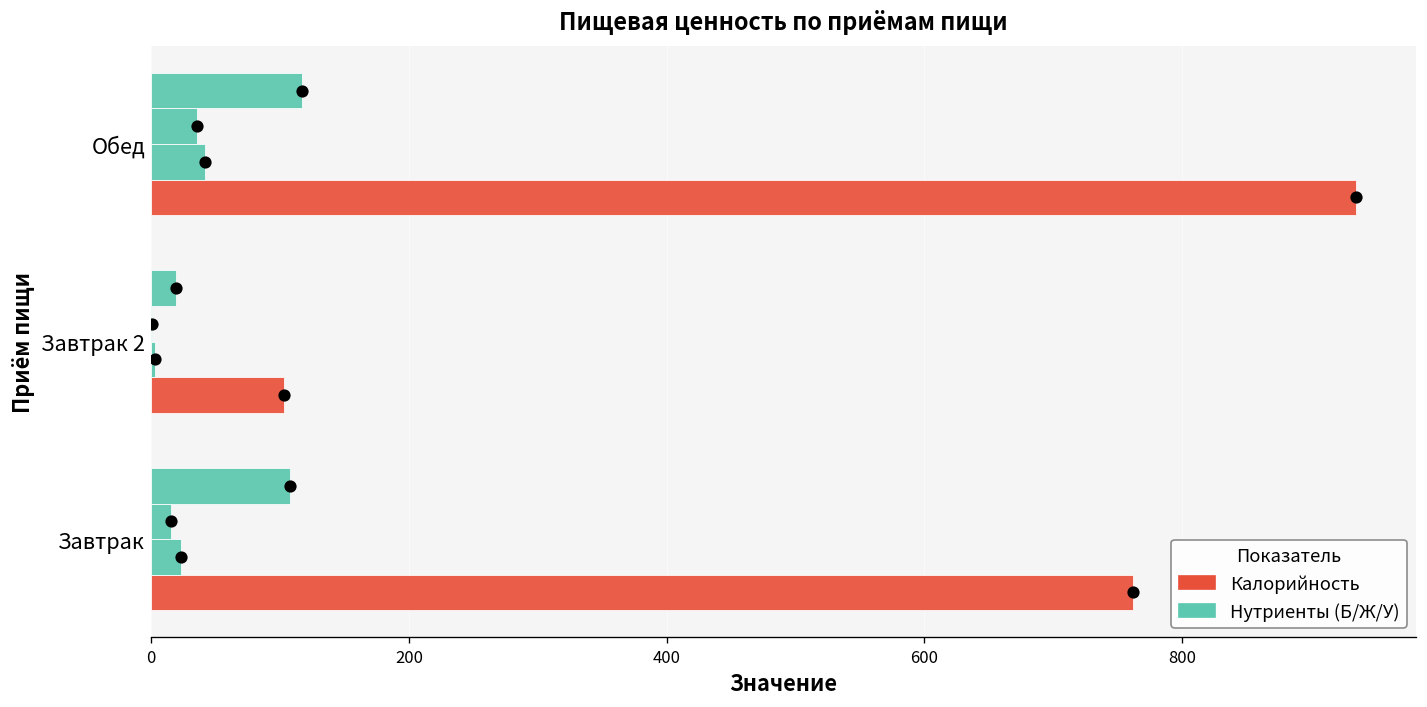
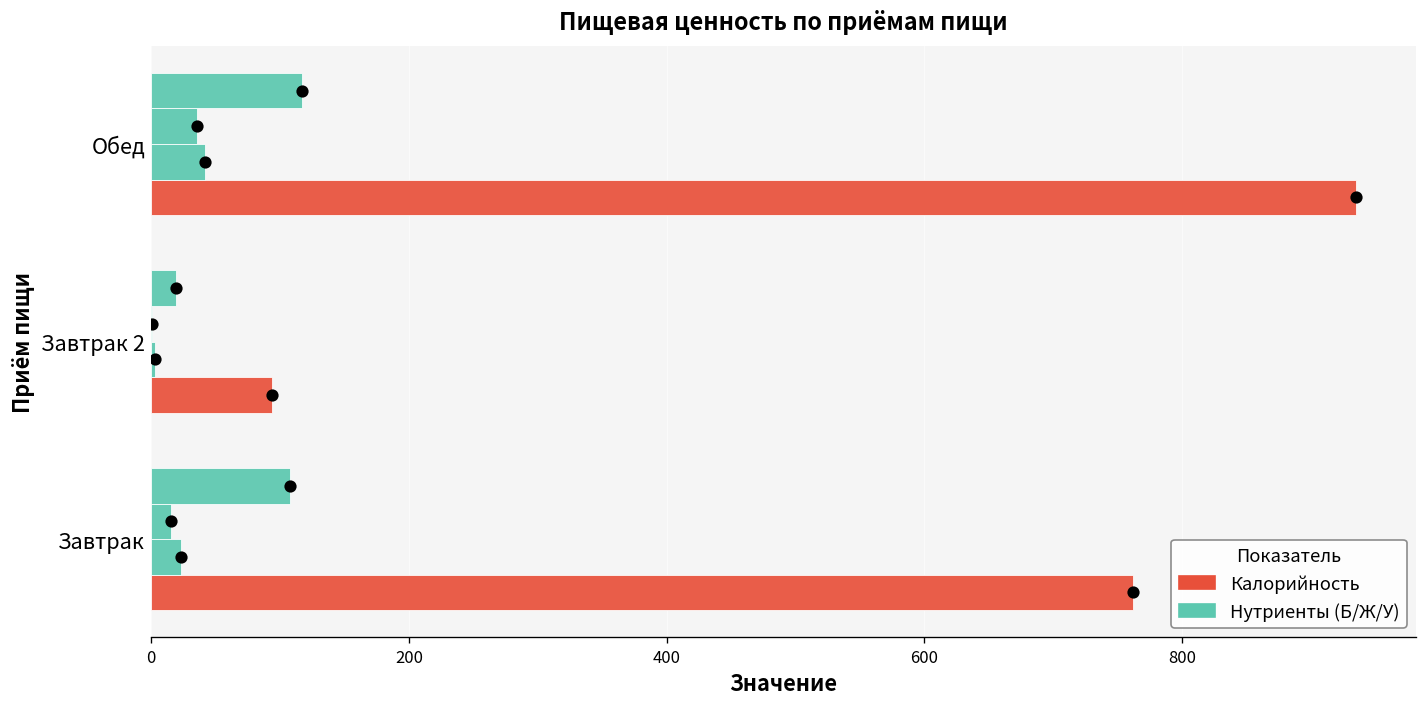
  {
    "Калорийность": {
      "Обед": 935,
-     "Завтрак 2": 103,
+     "Завтрак 2": 94,
      "Завтрак": 762
    }
  }
